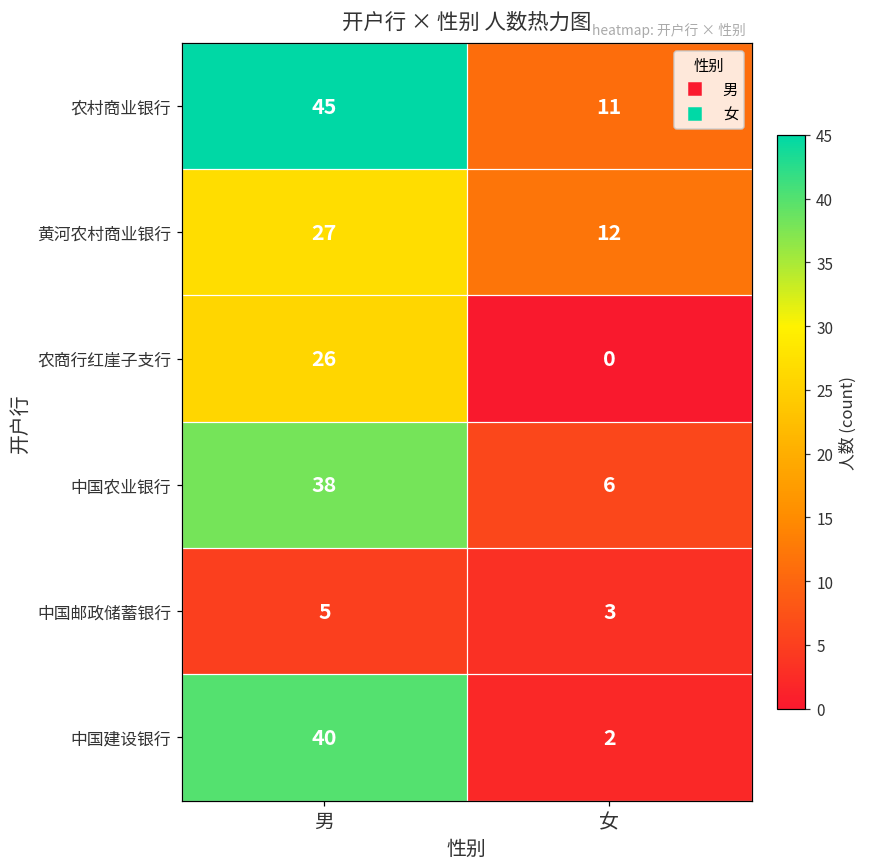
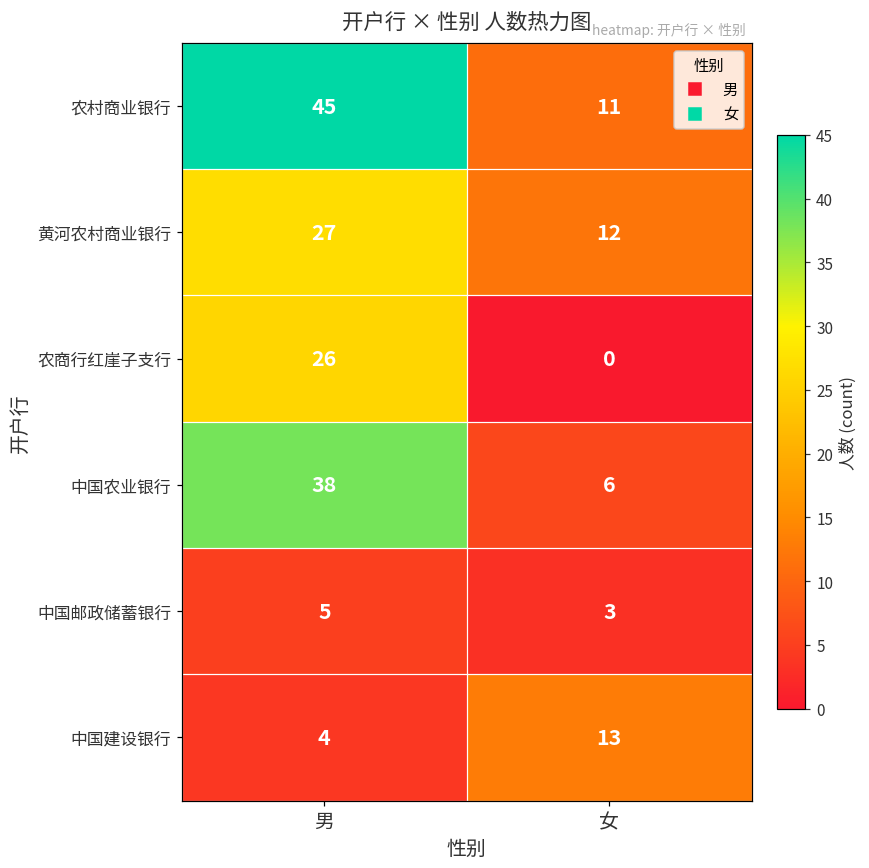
  {
    "农村商业银行": {
      "男": 45,
      "女": 11
    },
    "黄河农村商业银行": {
      "男": 27,
      "女": 12
    },
    "农商行红崖子支行": {
      "男": 26,
      "女": 0
    },
    "中国农业银行": {
      "男": 38,
      "女": 6
    },
    "中国邮政储蓄银行": {
      "男": 5,
      "女": 3
    },
    "中国建设银行": {
-     "男": 40,
-     "女": 2
+     "男": 4,
+     "女": 13
    }
  }
